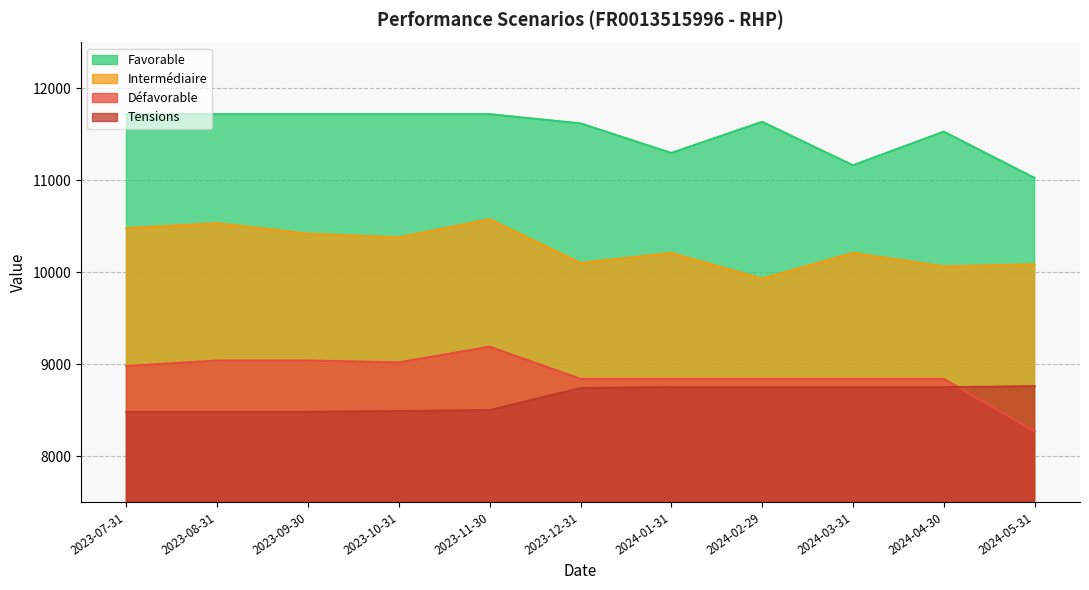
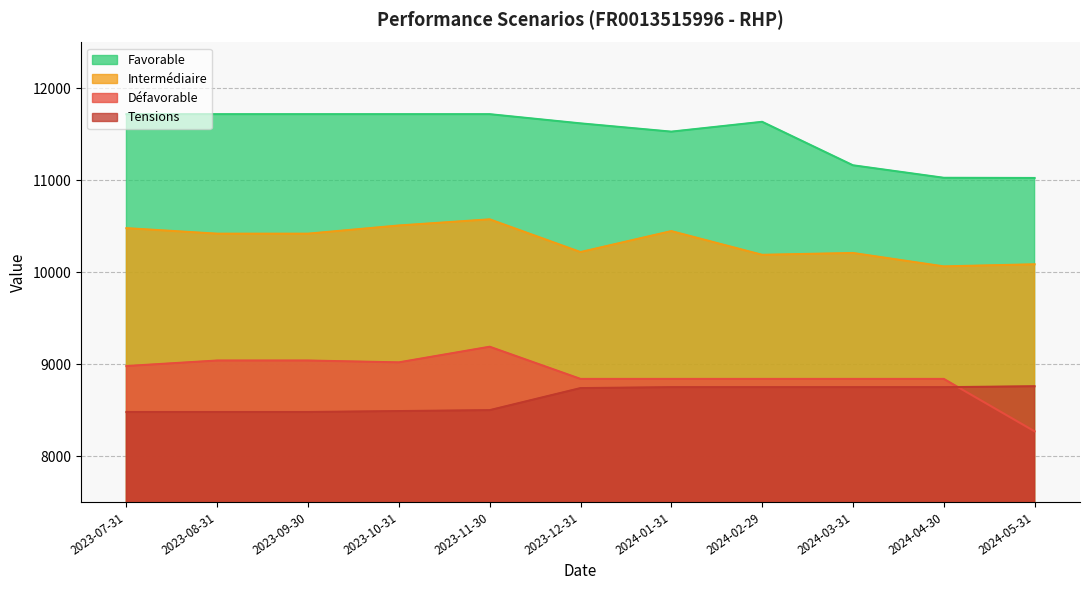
  {
    "Favorable": {
      "2023-08-31": 11700,
      "2023-09-30": 11700,
      "2023-10-31": 11700,
      "2023-11-30": 11700,
      "2023-12-31": 11600,
-     "2024-01-31": 11300,
+     "2024-01-31": 11500,
      "2024-02-29": 11600,
      "2024-03-31": 11200,
-     "2024-04-30": 11500,
+     "2024-04-30": 11000,
      "2024-05-31": 11000
    },
    "Intermédiaire": {
      "2023-07-31": 10500,
-     "2023-08-31": 10500,
+     "2023-08-31": 10400,
      "2023-09-30": 10400,
-     "2023-10-31": 10400,
+     "2023-10-31": 10500,
      "2023-11-30": 10600,
-     "2023-12-31": 10100,
-     "2024-01-31": 10200,
-     "2024-02-29": 9900,
+     "2023-12-31": 10200,
+     "2024-01-31": 10400,
+     "2024-02-29": 10200,
      "2024-03-31": 10200,
      "2024-04-30": 10100,
      "2024-05-31": 10100
    }
  }
